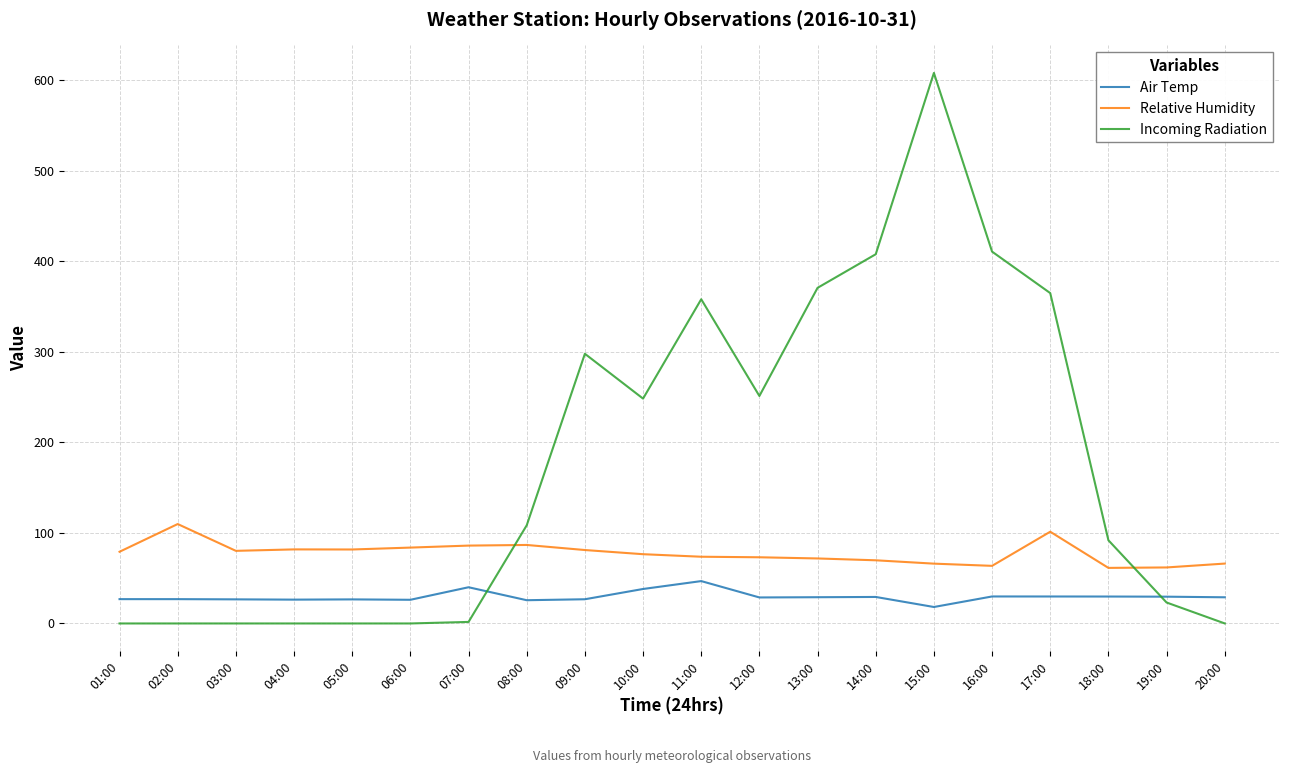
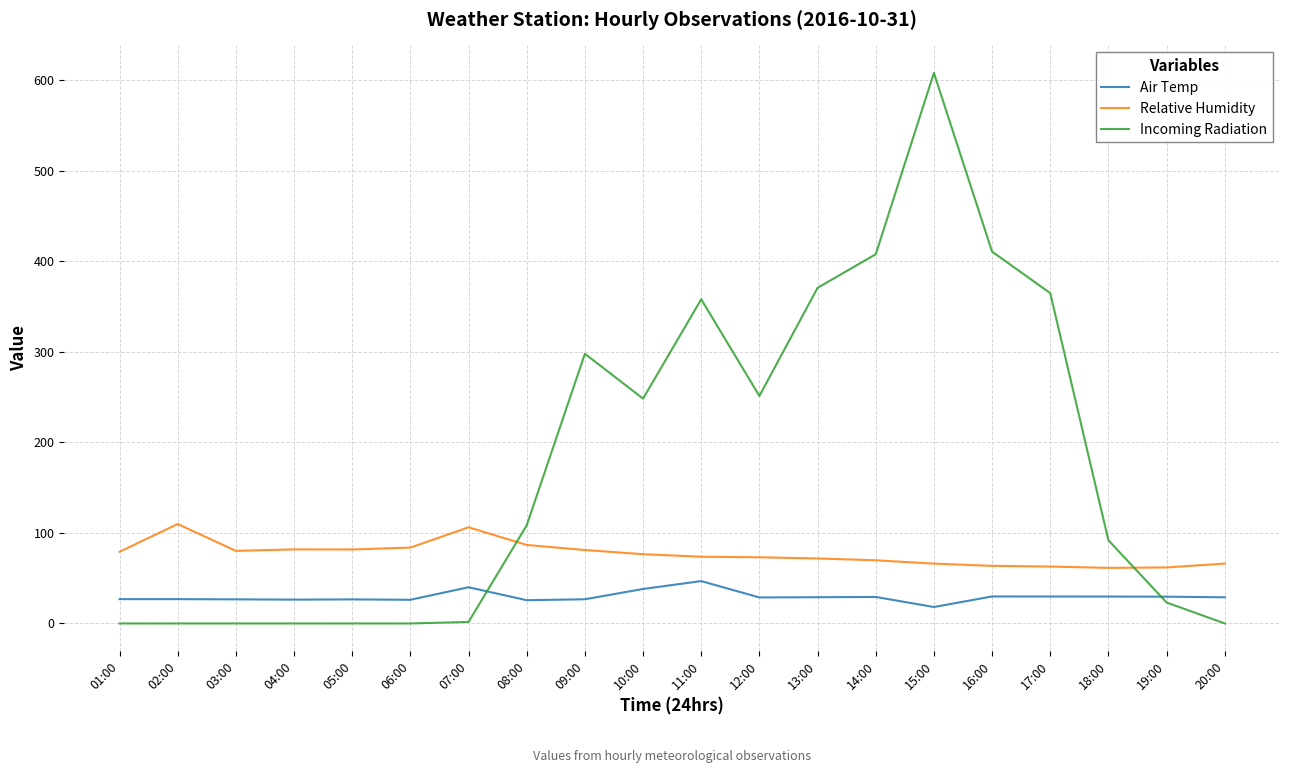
  {
    "Air Temp": {
      "01:00": 30,
      "02:00": 30,
      "03:00": 30,
      "04:00": 30,
      "05:00": 30,
      "06:00": 30,
      "07:00": 40,
      "08:00": 30,
      "09:00": 30,
      "10:00": 40,
      "11:00": 50,
      "12:00": 30,
      "13:00": 30,
      "14:00": 30,
      "15:00": 20,
      "16:00": 30,
      "17:00": 30,
      "18:00": 30,
      "19:00": 30,
      "20:00": 30
    },
    "Relative Humidity": {
      "01:00": 80,
      "02:00": 110,
      "03:00": 80,
      "04:00": 80,
      "05:00": 80,
      "06:00": 80,
-     "07:00": 90,
+     "07:00": 110,
      "08:00": 90,
      "09:00": 80,
      "10:00": 80,
      "11:00": 70,
      "12:00": 70,
      "13:00": 70,
      "14:00": 70,
      "15:00": 70,
      "16:00": 60,
-     "17:00": 100,
+     "17:00": 60,
      "18:00": 60,
      "19:00": 60,
      "20:00": 70
    },
    "Incoming Radiation": {
      "01:00": 0,
      "02:00": 0,
      "03:00": 0,
      "04:00": 0,
      "05:00": 0,
      "06:00": 0,
      "07:00": 0,
      "08:00": 110,
      "09:00": 300,
      "10:00": 250,
      "11:00": 360,
      "12:00": 250,
      "13:00": 370,
      "14:00": 410,
      "15:00": 610,
      "16:00": 410,
      "17:00": 360,
      "18:00": 90,
      "19:00": 20,
      "20:00": 0
    }
  }
